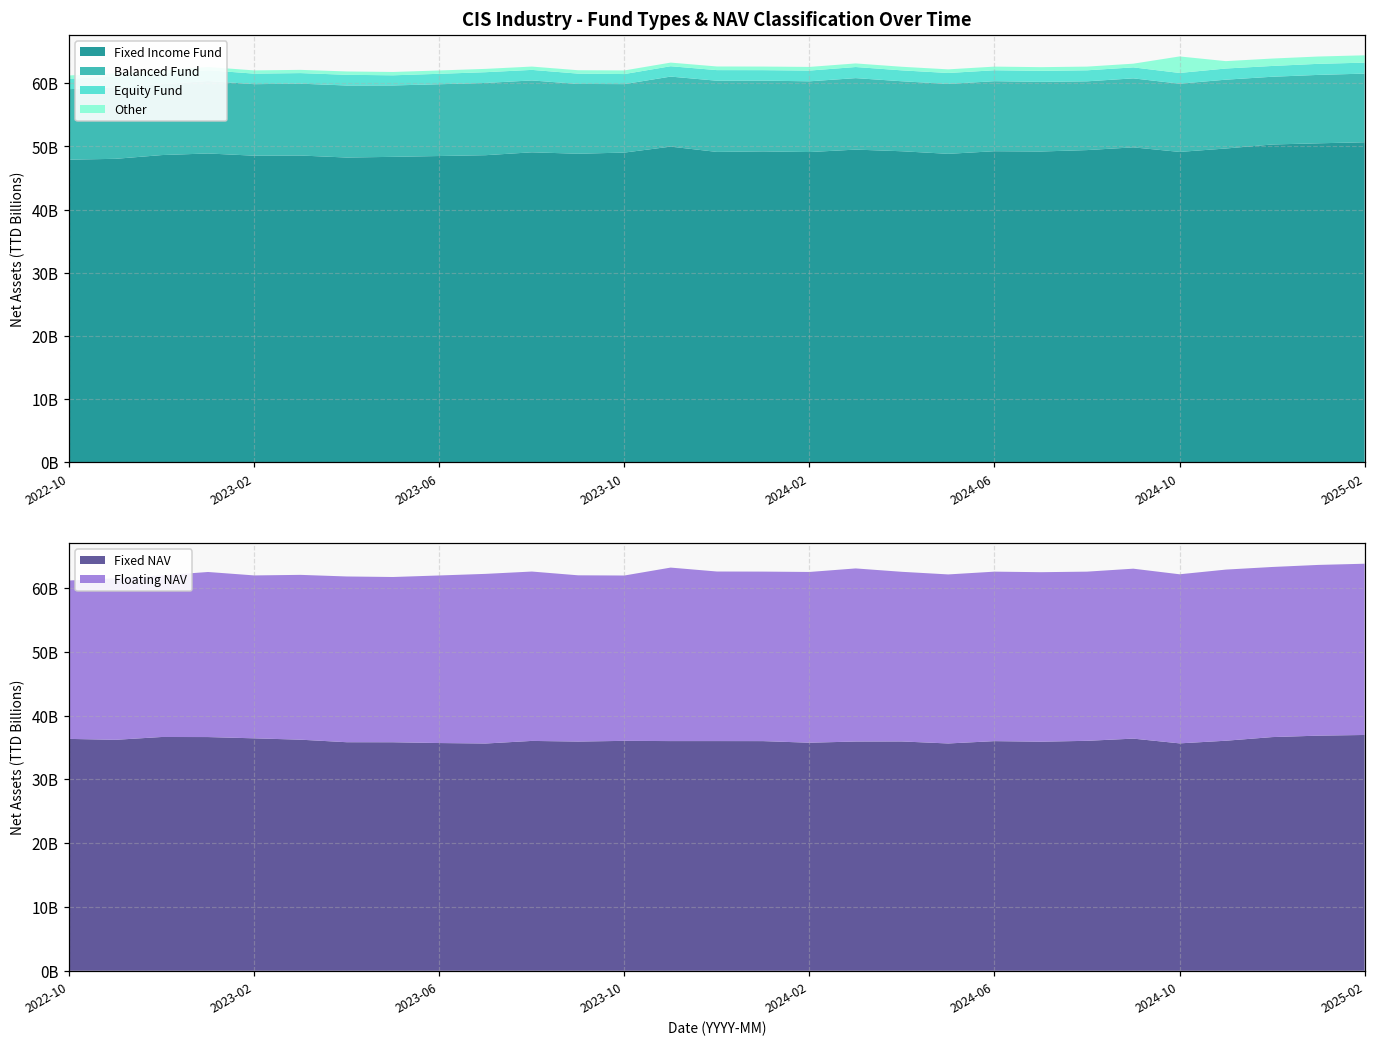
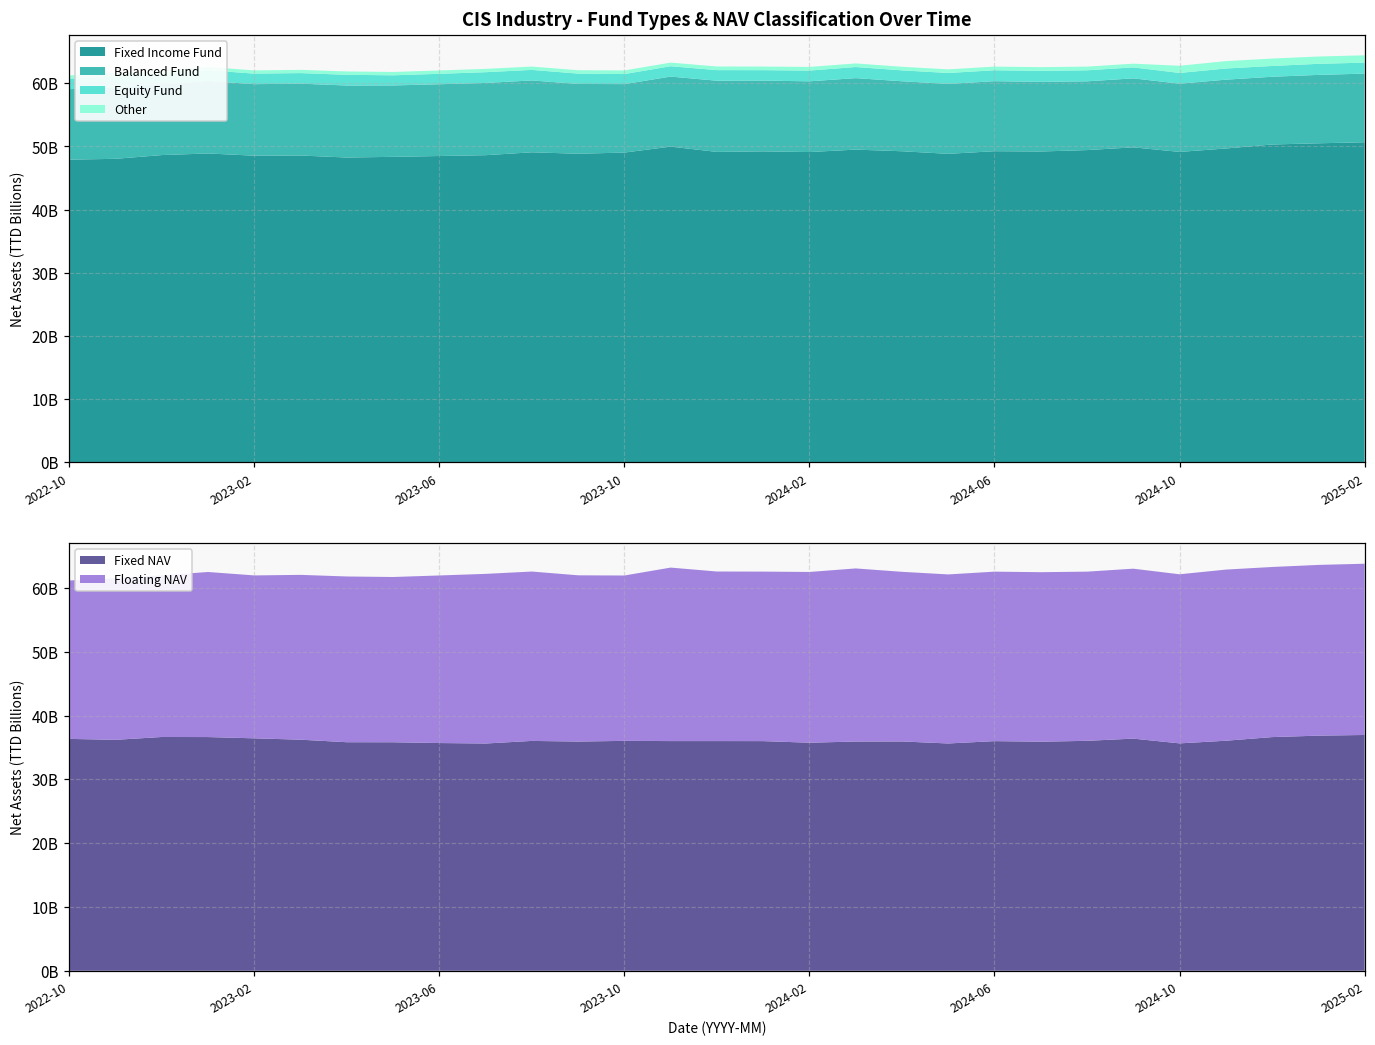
  {
    "CIS Industry - Fund Types & NAV Classification Over Time": {
      "Equity Fund": {
        "2022-10": 2000000000,
        "2023-02": 2000000000,
        "2023-06": 2000000000,
        "2023-10": 2000000000,
        "2024-02": 2000000000,
        "2024-06": 2000000000,
        "2024-10": 2000000000,
        "2025-02": 2000000000
      },
      "Other": {
        "2022-10": 1000000000,
        "2023-02": 1000000000,
        "2023-06": 1000000000,
        "2023-10": 1000000000,
        "2024-02": 1000000000,
        "2024-06": 1000000000,
-       "2024-10": 3000000000,
+       "2024-10": 1000000000,
        "2025-02": 1000000000
      }
    }
  }
